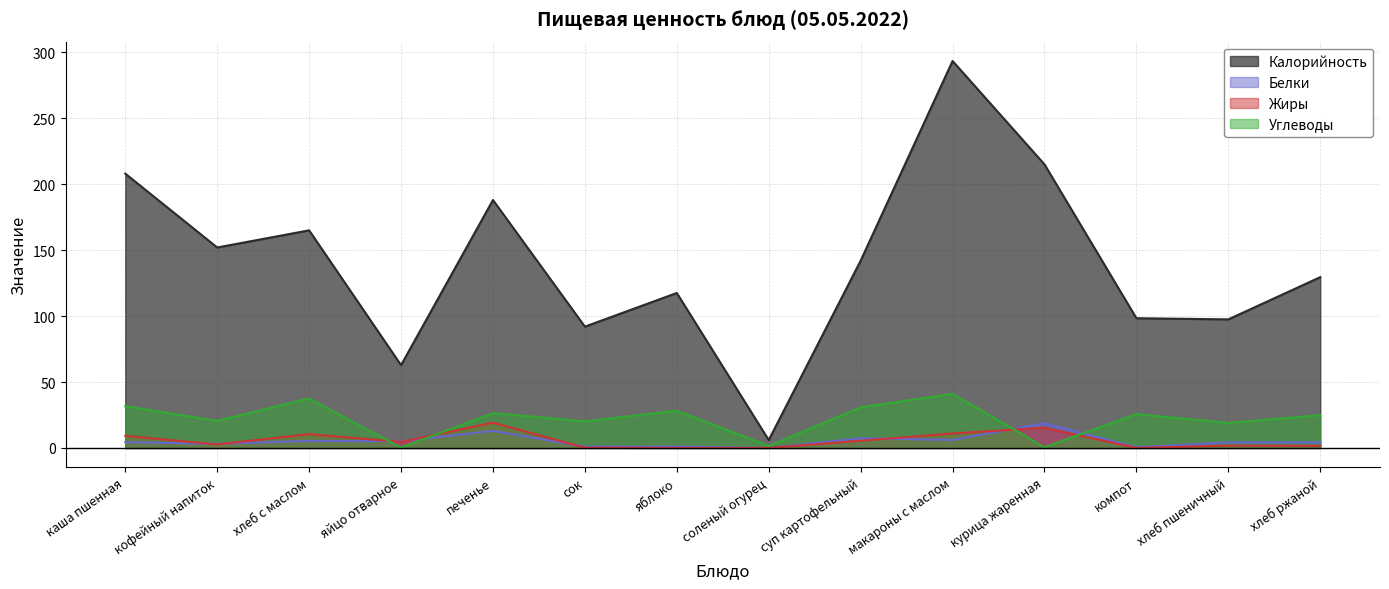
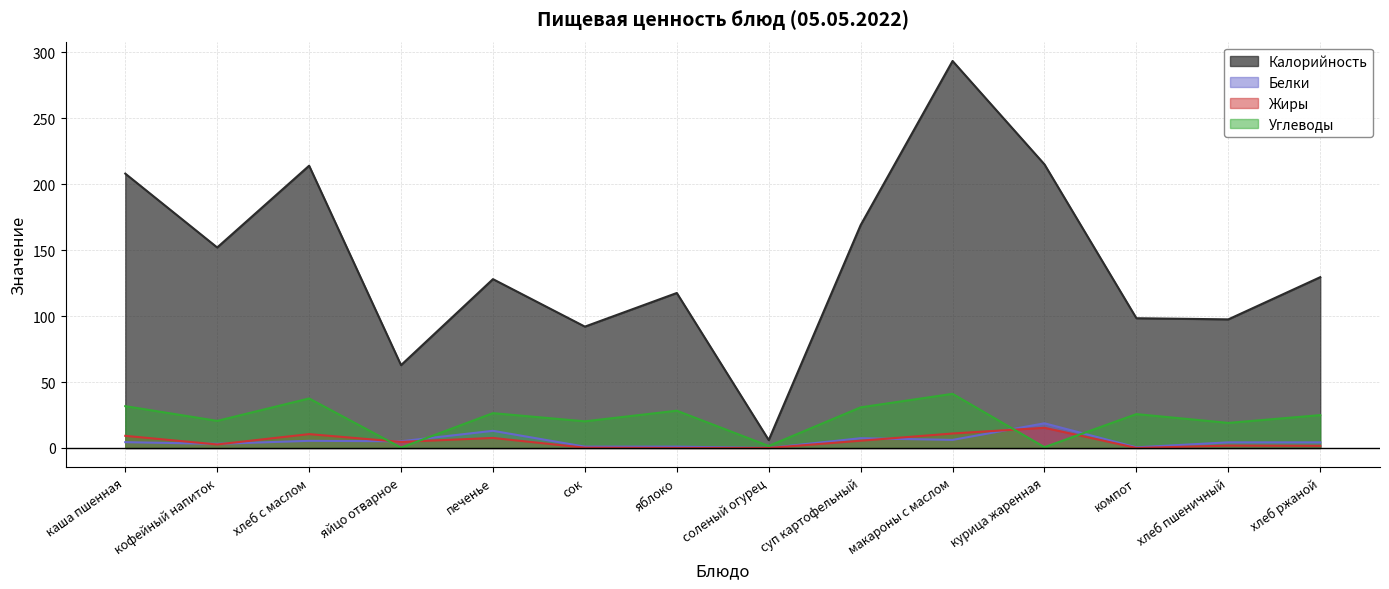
  {
    "Калорийность": {
      "каша пшенная": 208,
      "кофейный напиток": 152,
-     "хлеб с маслом": 165,
+     "хлеб с маслом": 214,
      "яйцо отварное": 63,
-     "печенье": 188,
+     "печенье": 128,
      "сок": 92,
      "яблоко": 118,
      "соленый огурец": 6,
-     "суп картофельный": 142,
+     "суп картофельный": 169,
      "макароны с маслом": 293,
      "курица жаренная": 215,
      "компот": 98,
      "хлеб пшеничный": 98,
      "хлеб ржаной": 130
    },
    "Белки": {
      "каша пшенная": 4,
      "хлеб с маслом": 5,
      "печенье": 13,
      "макароны с маслом": 6,
      "курица жаренная": 19,
      "хлеб пшеничный": 4,
      "хлеб ржаной": 4
    },
    "Жиры": {
      "каша пшенная": 9,
      "хлеб с маслом": 11,
-     "печенье": 19,
+     "печенье": 8,
      "макароны с маслом": 11,
      "курица жаренная": 15,
      "хлеб пшеничный": 2,
      "хлеб ржаной": 2
    },
    "Углеводы": {
      "каша пшенная": 32,
      "кофейный напиток": 21,
      "хлеб с маслом": 38,
      "яйцо отварное": 0,
      "печенье": 26,
      "сок": 20,
      "яблоко": 28,
      "суп картофельный": 31,
      "макароны с маслом": 41,
      "курица жаренная": 1,
      "компот": 26,
      "хлеб пшеничный": 19,
      "хлеб ржаной": 25
    }
  }
